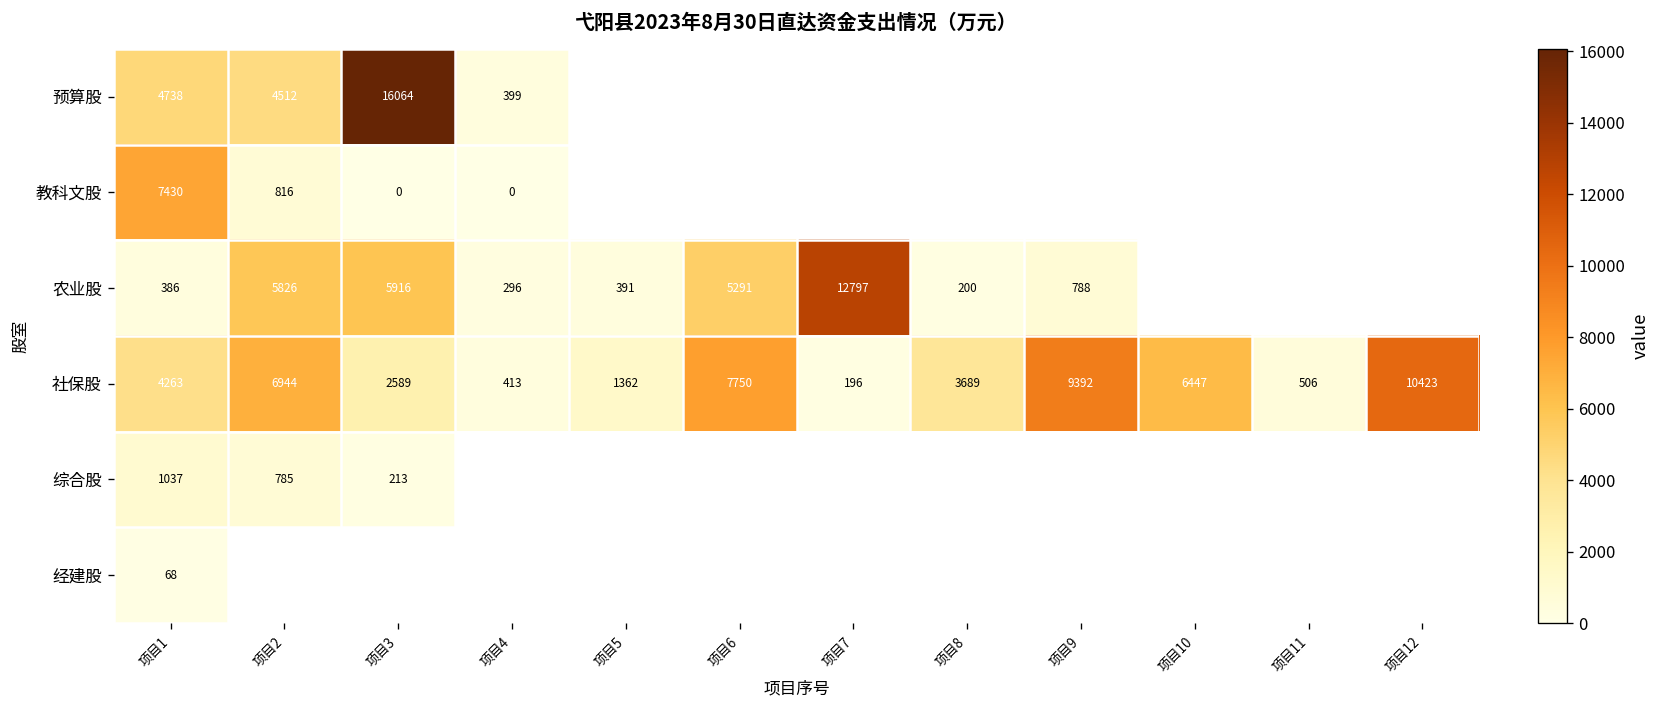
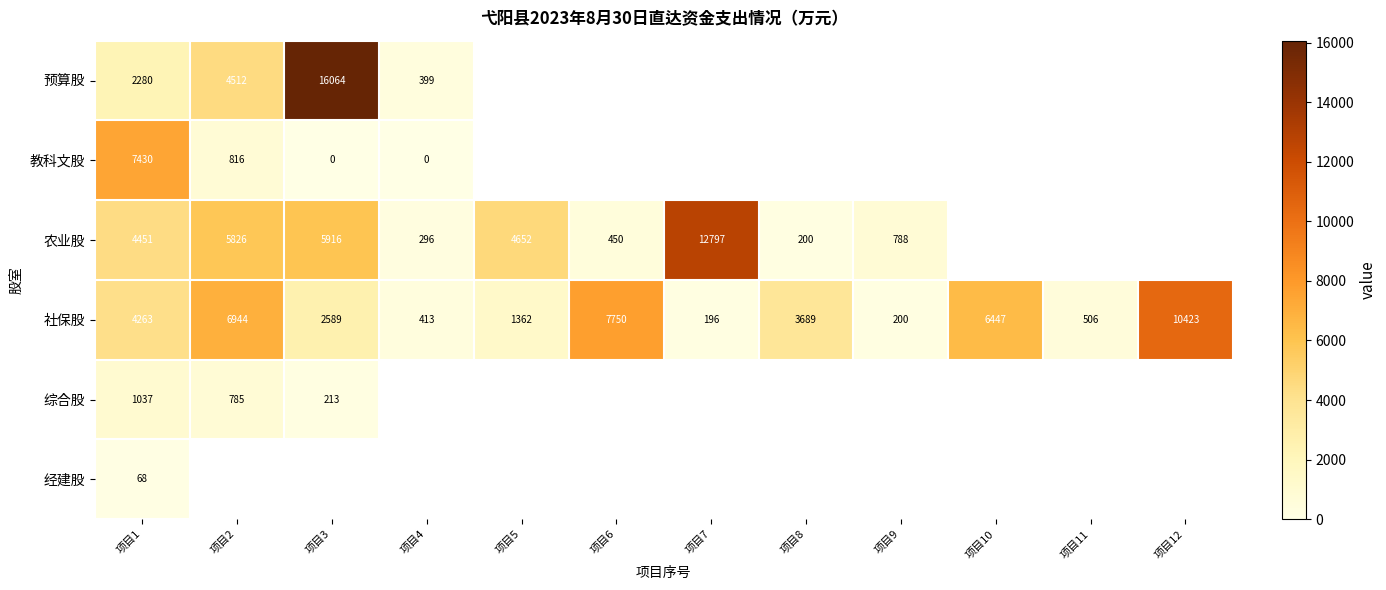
  {
    "预算股": {
-     "项目1": 4738,
+     "项目1": 2280,
      "项目2": 4512,
      "项目3": 16064,
      "项目4": 399
    },
    "教科文股": {
      "项目1": 7430,
      "项目2": 816,
      "项目3": 0,
      "项目4": 0
    },
    "农业股": {
-     "项目1": 386,
+     "项目1": 4451,
      "项目2": 5826,
      "项目3": 5916,
      "项目4": 296,
-     "项目5": 391,
-     "项目6": 5291,
+     "项目5": 4652,
+     "项目6": 450,
      "项目7": 12797,
      "项目8": 200,
      "项目9": 788
    },
    "社保股": {
      "项目1": 4263,
      "项目2": 6944,
      "项目3": 2589,
      "项目4": 413,
      "项目5": 1362,
      "项目6": 7750,
      "项目7": 196,
      "项目8": 3689,
-     "项目9": 9392,
+     "项目9": 200,
      "项目10": 6447,
      "项目11": 506,
      "项目12": 10423
    },
    "综合股": {
      "项目1": 1037,
      "项目2": 785,
      "项目3": 213
    },
    "经建股": {
      "项目1": 68
    }
  }
